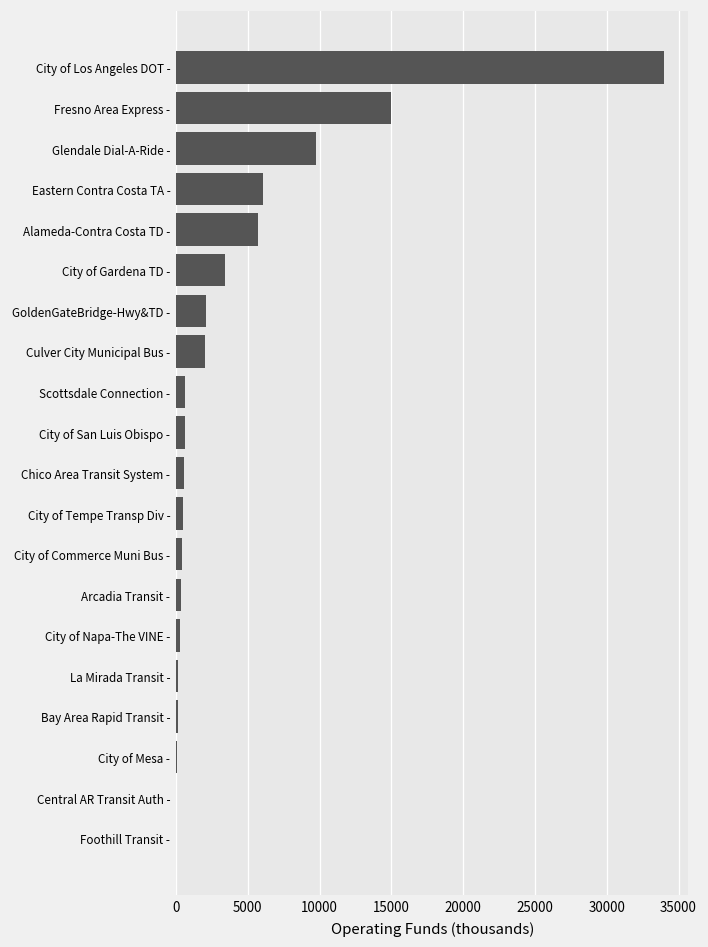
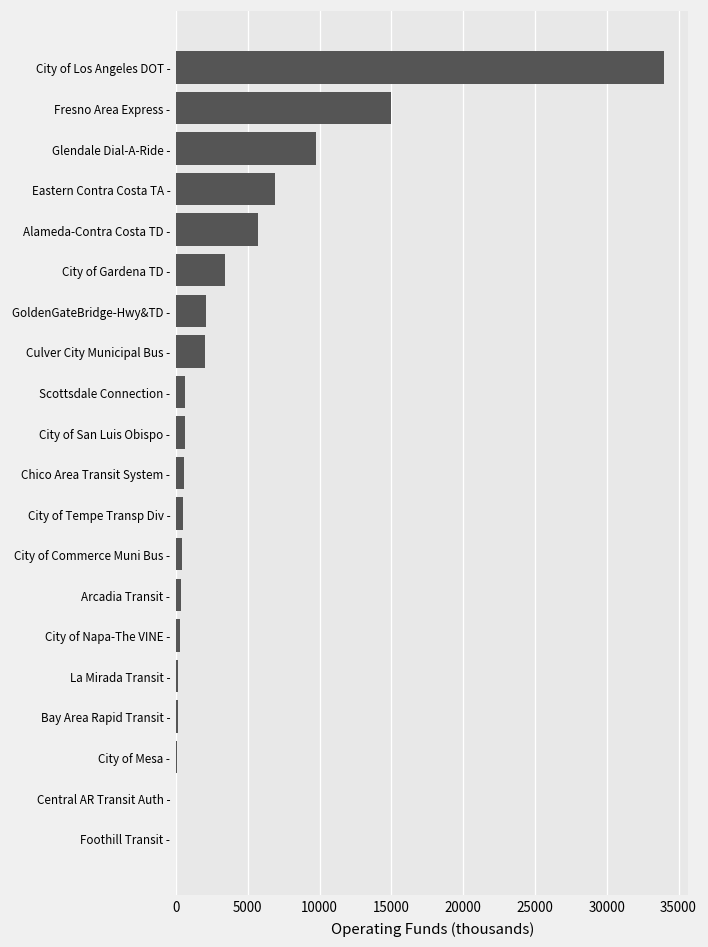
  {
    "City of Los Angeles DOT -": 34000,
    "Fresno Area Express -": 15000,
    "Glendale Dial-A-Ride -": 9700,
-   "Eastern Contra Costa TA -": 6100,
+   "Eastern Contra Costa TA -": 6900,
    "Alameda-Contra Costa TD -": 5700,
    "City of Gardena TD -": 3400,
    "GoldenGateBridge-Hwy&TD -": 2100,
    "Culver City Municipal Bus -": 2000,
    "Scottsdale Connection -": 600,
    "City of San Luis Obispo -": 600,
    "Chico Area Transit System -": 500,
    "City of Tempe Transp Div -": 500,
    "City of Commerce Muni Bus -": 400,
    "Arcadia Transit -": 300,
    "City of Napa-The VINE -": 300
  }
